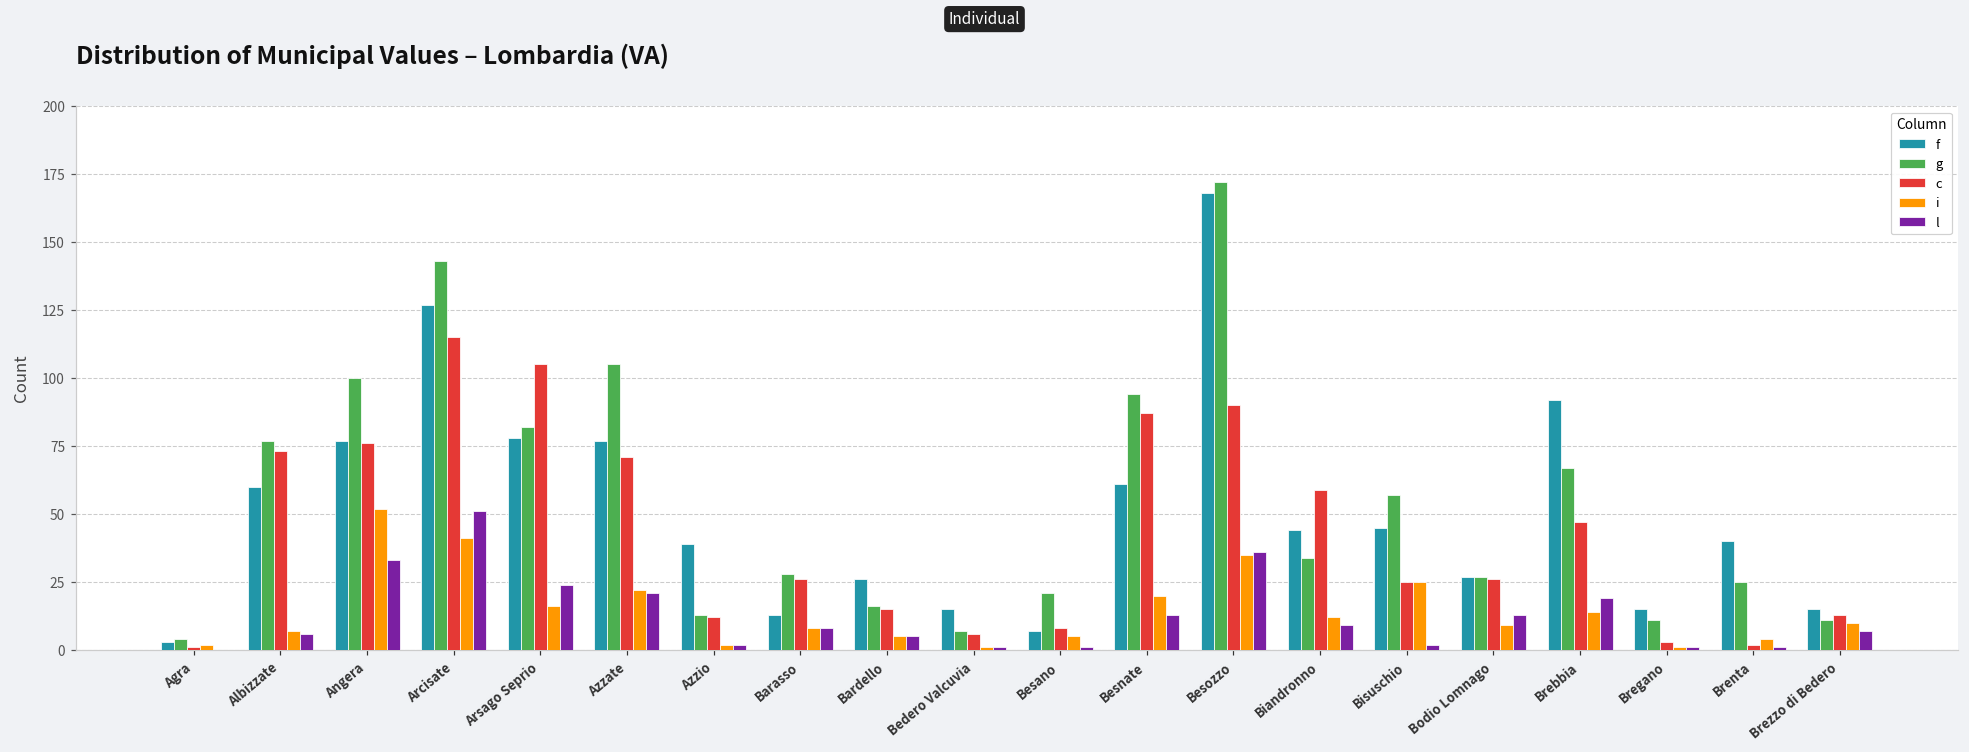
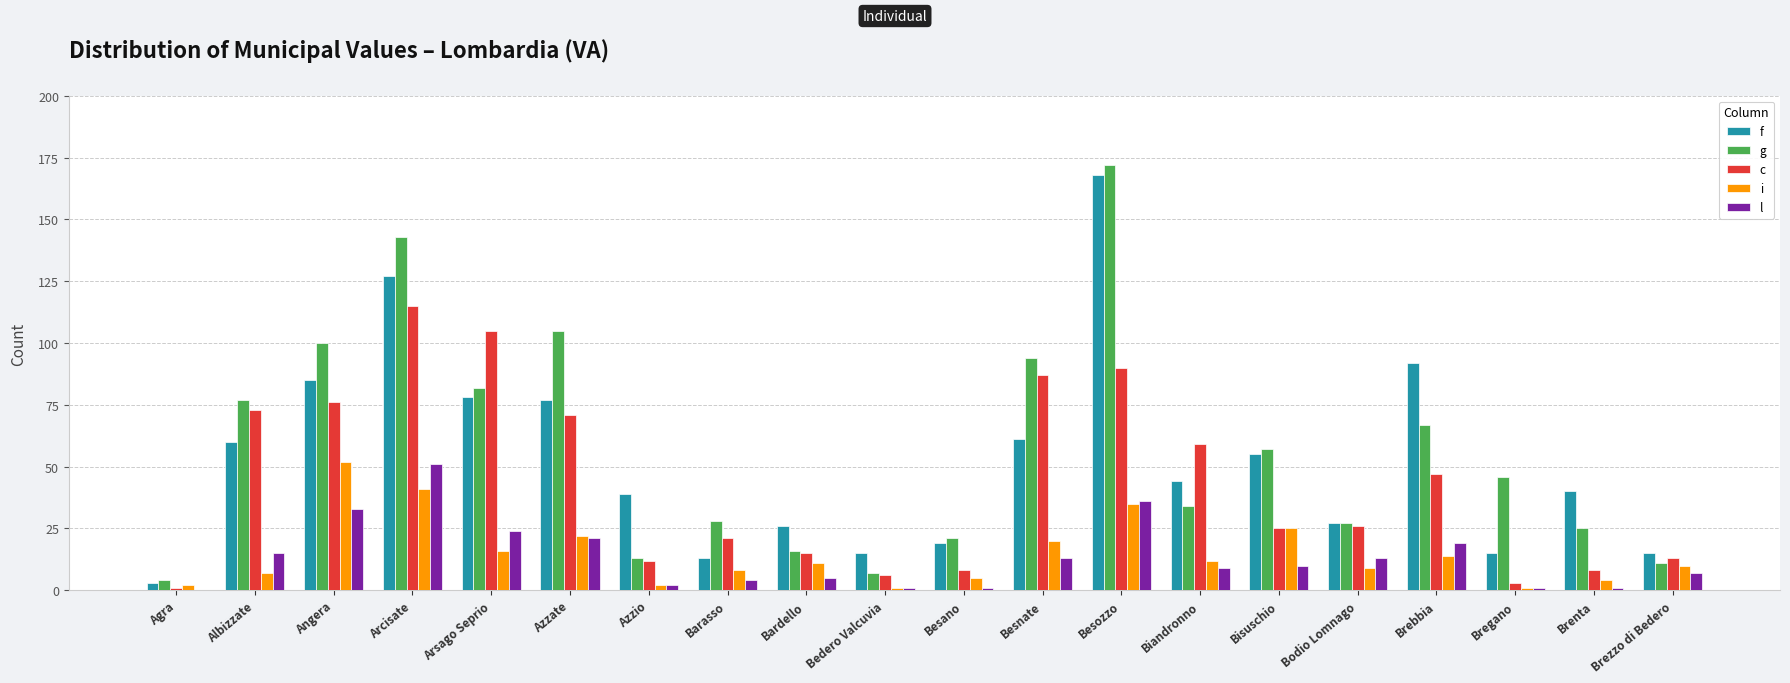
  {
    "f": {
      "Agra": 3,
      "Albizzate": 60,
-     "Angera": 77,
+     "Angera": 85,
      "Arcisate": 127,
      "Arsago Seprio": 78,
      "Azzate": 77,
      "Azzio": 39,
      "Barasso": 13,
      "Bardello": 26,
      "Bedero Valcuvia": 15,
-     "Besano": 7,
+     "Besano": 19,
      "Besnate": 61,
      "Besozzo": 168,
      "Biandronno": 44,
-     "Bisuschio": 45,
+     "Bisuschio": 55,
      "Bodio Lomnago": 27,
      "Brebbia": 92,
      "Bregano": 15,
      "Brenta": 40,
      "Brezzo di Bedero": 15
    },
    "g": {
      "Agra": 4,
      "Albizzate": 77,
      "Angera": 100,
      "Arcisate": 143,
      "Arsago Seprio": 82,
      "Azzate": 105,
      "Azzio": 13,
      "Barasso": 28,
      "Bardello": 16,
      "Bedero Valcuvia": 7,
      "Besano": 21,
      "Besnate": 94,
      "Besozzo": 172,
      "Biandronno": 34,
      "Bisuschio": 57,
      "Bodio Lomnago": 27,
      "Brebbia": 67,
-     "Bregano": 11,
+     "Bregano": 46,
      "Brenta": 25,
      "Brezzo di Bedero": 11
    },
    "c": {
      "Albizzate": 73,
      "Angera": 76,
      "Arcisate": 115,
      "Arsago Seprio": 105,
      "Azzate": 71,
      "Azzio": 12,
-     "Barasso": 26,
+     "Barasso": 21,
      "Bardello": 15,
      "Bedero Valcuvia": 6,
      "Besano": 8,
      "Besnate": 87,
      "Besozzo": 90,
      "Biandronno": 59,
      "Bisuschio": 25,
      "Bodio Lomnago": 26,
      "Brebbia": 47,
      "Bregano": 3,
-     "Brenta": 2,
+     "Brenta": 8,
      "Brezzo di Bedero": 13
    },
    "i": {
      "Agra": 2,
      "Albizzate": 7,
      "Angera": 52,
      "Arcisate": 41,
      "Arsago Seprio": 16,
      "Azzate": 22,
      "Azzio": 2,
      "Barasso": 8,
-     "Bardello": 5,
+     "Bardello": 11,
      "Besano": 5,
      "Besnate": 20,
      "Besozzo": 35,
      "Biandronno": 12,
      "Bisuschio": 25,
      "Bodio Lomnago": 9,
      "Brebbia": 14,
      "Brenta": 4,
      "Brezzo di Bedero": 10
    },
    "l": {
      "Agra": 0,
-     "Albizzate": 6,
+     "Albizzate": 15,
      "Angera": 33,
      "Arcisate": 51,
      "Arsago Seprio": 24,
      "Azzate": 21,
      "Azzio": 2,
-     "Barasso": 8,
+     "Barasso": 4,
      "Bardello": 5,
      "Besnate": 13,
      "Besozzo": 36,
      "Biandronno": 9,
-     "Bisuschio": 2,
+     "Bisuschio": 10,
      "Bodio Lomnago": 13,
      "Brebbia": 19,
      "Brezzo di Bedero": 7
    }
  }
